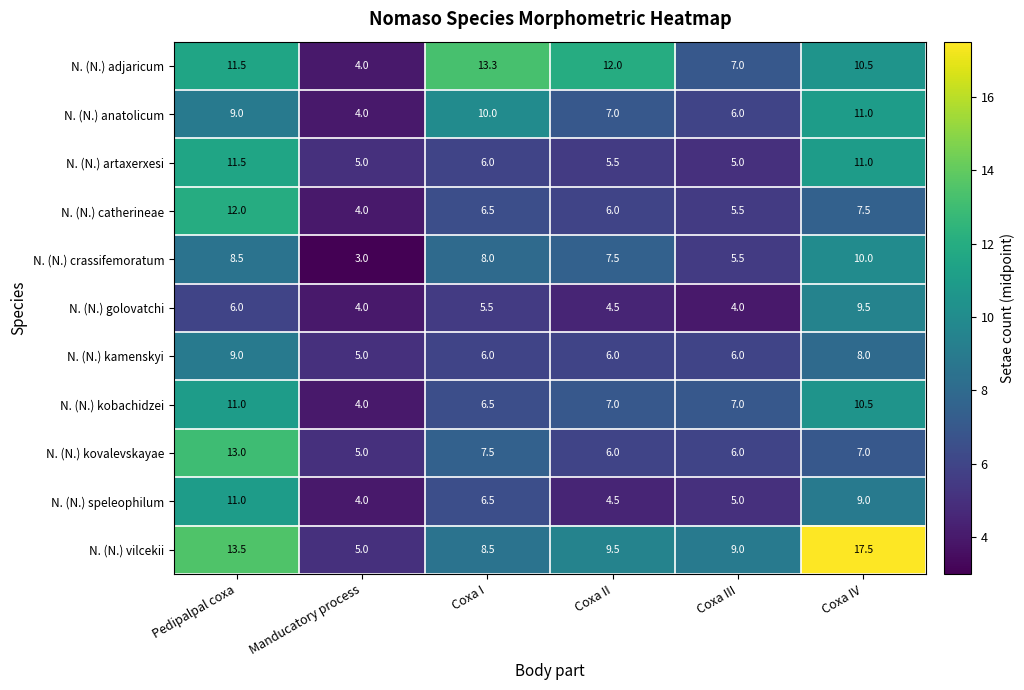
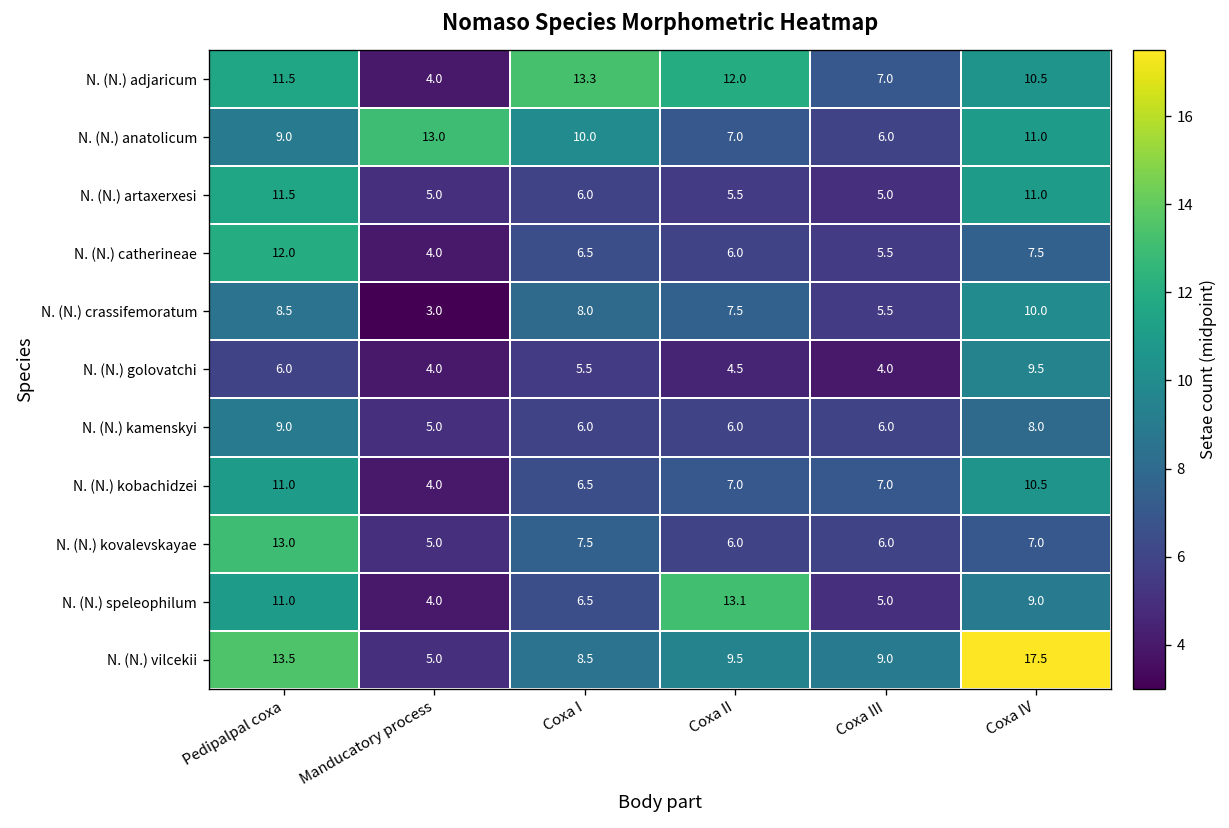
  {
    "N. (N.) adjaricum": {
      "Pedipalpal coxa": 11.5,
      "Manducatory process": 4.0,
      "Coxa I": 13.3,
      "Coxa II": 12.0,
      "Coxa III": 7.0,
      "Coxa IV": 10.5
    },
    "N. (N.) anatolicum": {
      "Pedipalpal coxa": 9.0,
-     "Manducatory process": 4.0,
+     "Manducatory process": 13.0,
      "Coxa I": 10.0,
      "Coxa II": 7.0,
      "Coxa III": 6.0,
      "Coxa IV": 11.0
    },
    "N. (N.) artaxerxesi": {
      "Pedipalpal coxa": 11.5,
      "Manducatory process": 5.0,
      "Coxa I": 6.0,
      "Coxa II": 5.5,
      "Coxa III": 5.0,
      "Coxa IV": 11.0
    },
    "N. (N.) catherineae": {
      "Pedipalpal coxa": 12.0,
      "Manducatory process": 4.0,
      "Coxa I": 6.5,
      "Coxa II": 6.0,
      "Coxa III": 5.5,
      "Coxa IV": 7.5
    },
    "N. (N.) crassifemoratum": {
      "Pedipalpal coxa": 8.5,
      "Manducatory process": 3.0,
      "Coxa I": 8.0,
      "Coxa II": 7.5,
      "Coxa III": 5.5,
      "Coxa IV": 10.0
    },
    "N. (N.) golovatchi": {
      "Pedipalpal coxa": 6.0,
      "Manducatory process": 4.0,
      "Coxa I": 5.5,
      "Coxa II": 4.5,
      "Coxa III": 4.0,
      "Coxa IV": 9.5
    },
    "N. (N.) kamenskyi": {
      "Pedipalpal coxa": 9.0,
      "Manducatory process": 5.0,
      "Coxa I": 6.0,
      "Coxa II": 6.0,
      "Coxa III": 6.0,
      "Coxa IV": 8.0
    },
    "N. (N.) kobachidzei": {
      "Pedipalpal coxa": 11.0,
      "Manducatory process": 4.0,
      "Coxa I": 6.5,
      "Coxa II": 7.0,
      "Coxa III": 7.0,
      "Coxa IV": 10.5
    },
    "N. (N.) kovalevskayae": {
      "Pedipalpal coxa": 13.0,
      "Manducatory process": 5.0,
      "Coxa I": 7.5,
      "Coxa II": 6.0,
      "Coxa III": 6.0,
      "Coxa IV": 7.0
    },
    "N. (N.) speleophilum": {
      "Pedipalpal coxa": 11.0,
      "Manducatory process": 4.0,
      "Coxa I": 6.5,
-     "Coxa II": 4.5,
+     "Coxa II": 13.1,
      "Coxa III": 5.0,
      "Coxa IV": 9.0
    },
    "N. (N.) vilcekii": {
      "Pedipalpal coxa": 13.5,
      "Manducatory process": 5.0,
      "Coxa I": 8.5,
      "Coxa II": 9.5,
      "Coxa III": 9.0,
      "Coxa IV": 17.5
    }
  }
